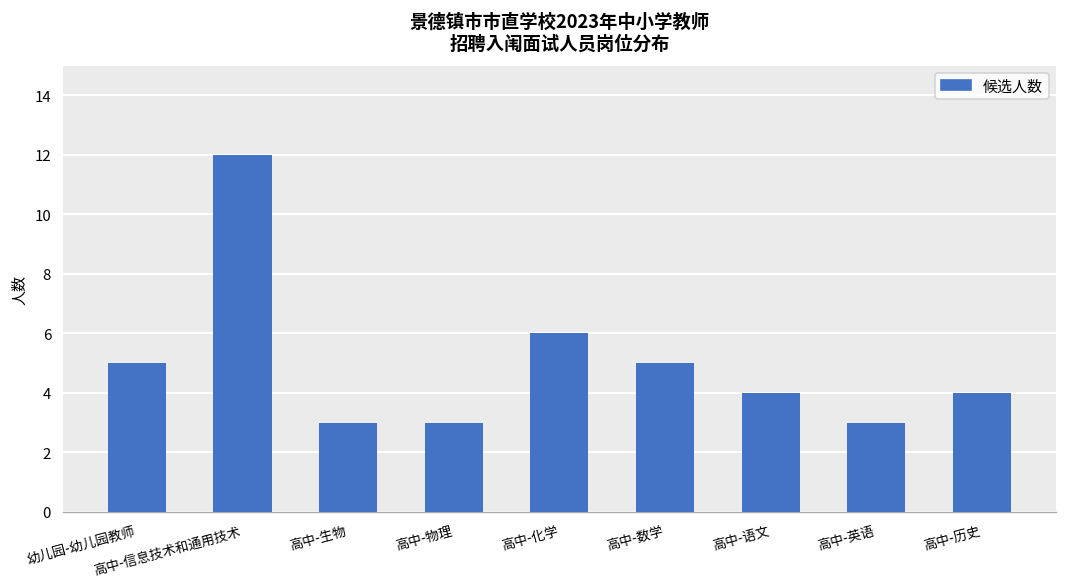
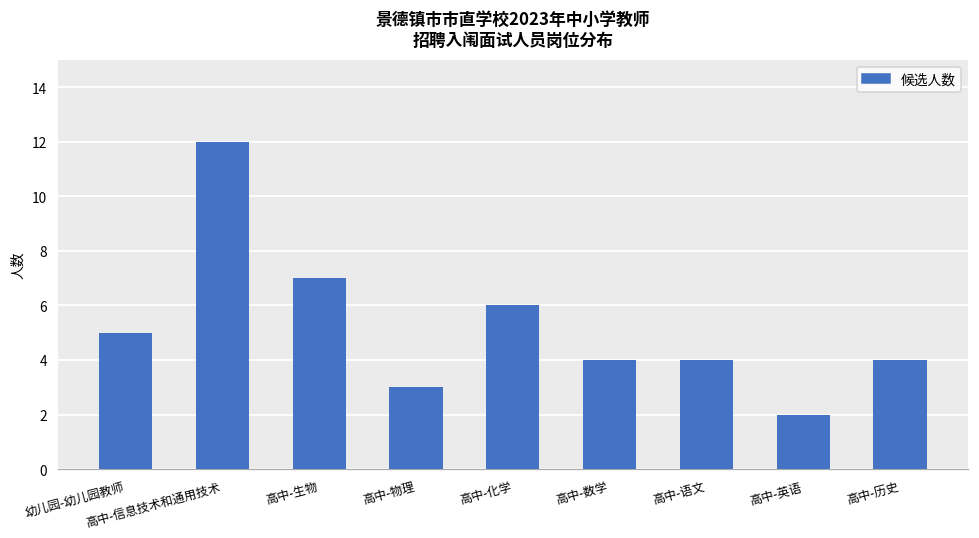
  {
    "幼儿园-幼儿园教师": 5,
    "高中-信息技术和通用技术": 12,
-   "高中-生物": 3,
+   "高中-生物": 7,
    "高中-物理": 3,
    "高中-化学": 6,
-   "高中-数学": 5,
+   "高中-数学": 4,
    "高中-语文": 4,
-   "高中-英语": 3,
+   "高中-英语": 2,
    "高中-历史": 4
  }
